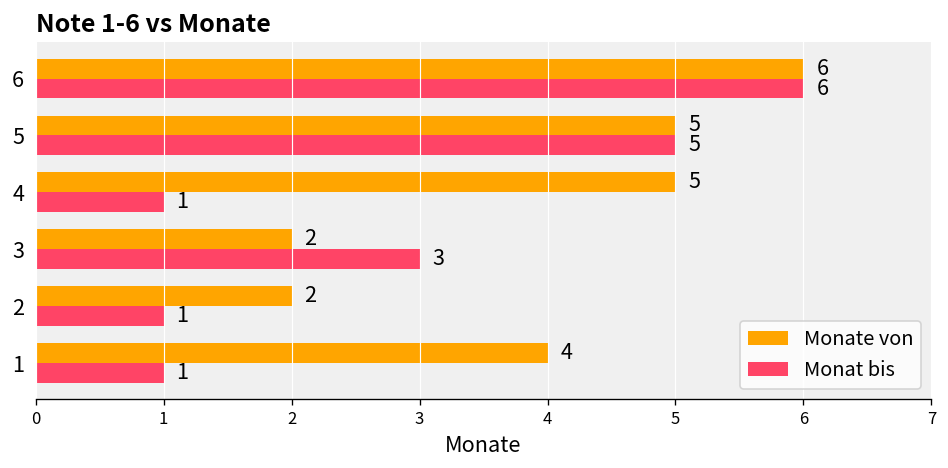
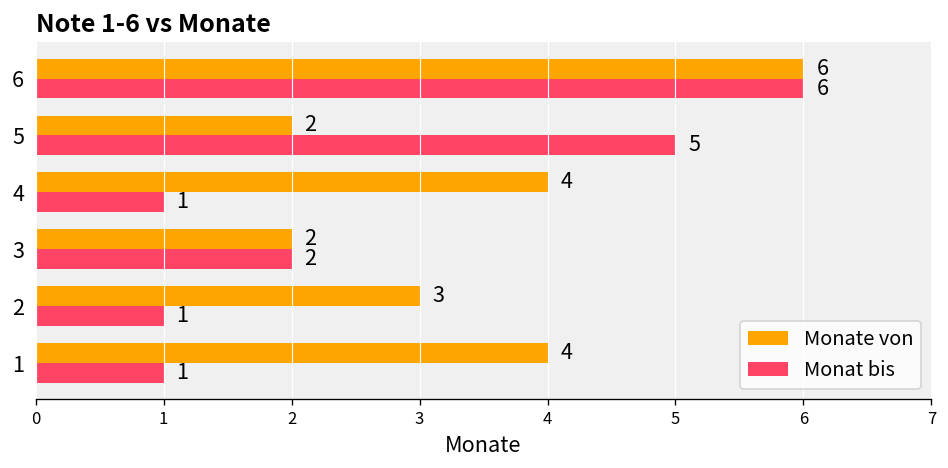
  {
    "Monate von": {
      "6": 6,
-     "5": 5,
-     "4": 5,
+     "5": 2,
+     "4": 4,
      "3": 2,
-     "2": 2,
+     "2": 3,
      "1": 4
    },
    "Monat bis": {
      "6": 6,
      "5": 5,
      "4": 1,
-     "3": 3,
+     "3": 2,
      "2": 1,
      "1": 1
    }
  }
